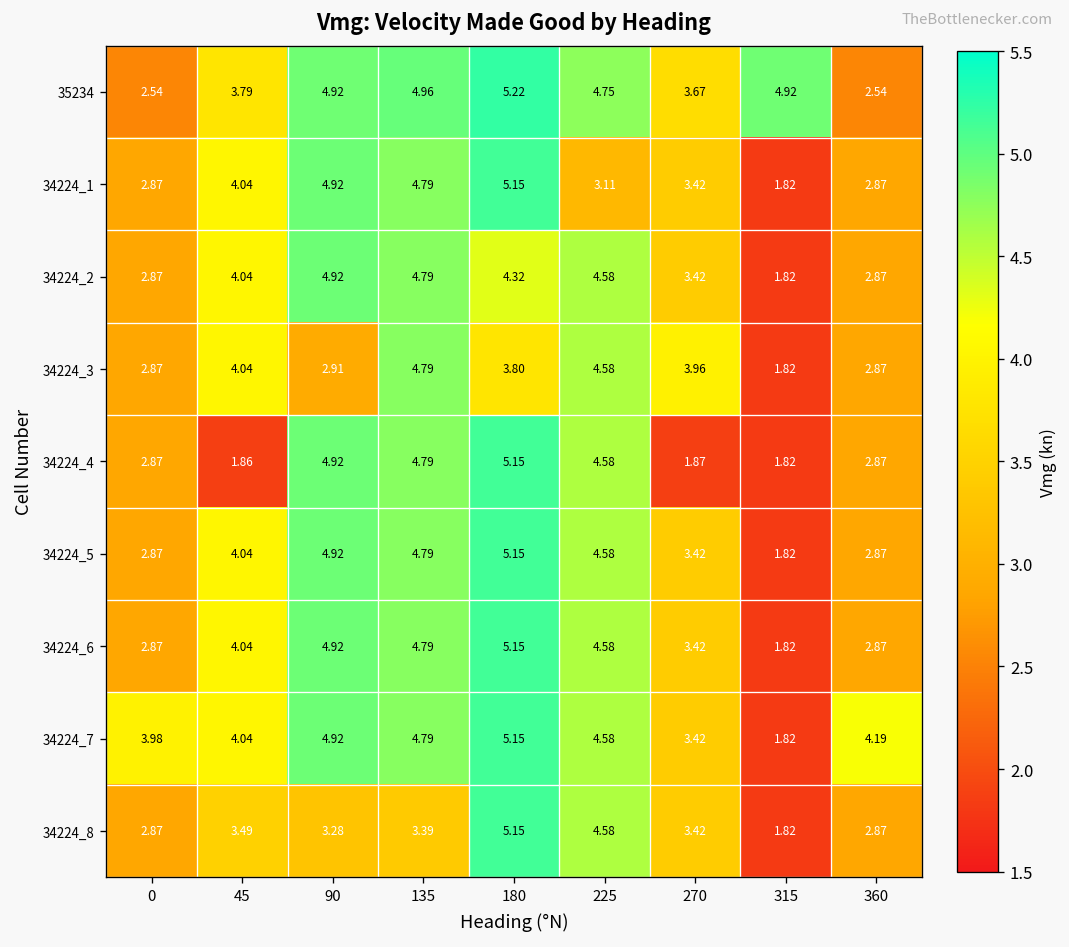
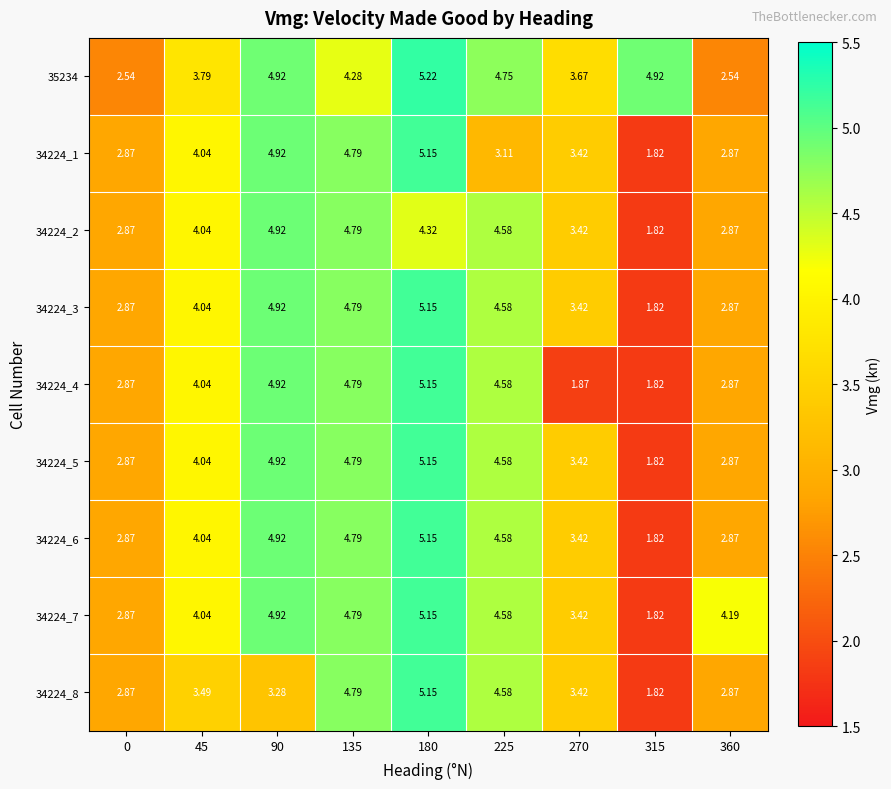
  {
    "35234": {
      "0": 2.54,
      "45": 3.79,
      "90": 4.92,
-     "135": 4.96,
+     "135": 4.28,
      "180": 5.22,
      "225": 4.75,
      "270": 3.67,
      "315": 4.92,
      "360": 2.54
    },
    "34224_1": {
      "0": 2.87,
      "45": 4.04,
      "90": 4.92,
      "135": 4.79,
      "180": 5.15,
      "225": 3.11,
      "270": 3.42,
      "315": 1.82,
      "360": 2.87
    },
    "34224_2": {
      "0": 2.87,
      "45": 4.04,
      "90": 4.92,
      "135": 4.79,
      "180": 4.32,
      "225": 4.58,
      "270": 3.42,
      "315": 1.82,
      "360": 2.87
    },
    "34224_3": {
      "0": 2.87,
      "45": 4.04,
-     "90": 2.91,
+     "90": 4.92,
      "135": 4.79,
-     "180": 3.80,
+     "180": 5.15,
      "225": 4.58,
-     "270": 3.96,
+     "270": 3.42,
      "315": 1.82,
      "360": 2.87
    },
    "34224_4": {
      "0": 2.87,
-     "45": 1.86,
+     "45": 4.04,
      "90": 4.92,
      "135": 4.79,
      "180": 5.15,
      "225": 4.58,
      "270": 1.87,
      "315": 1.82,
      "360": 2.87
    },
    "34224_5": {
      "0": 2.87,
      "45": 4.04,
      "90": 4.92,
      "135": 4.79,
      "180": 5.15,
      "225": 4.58,
      "270": 3.42,
      "315": 1.82,
      "360": 2.87
    },
    "34224_6": {
      "0": 2.87,
      "45": 4.04,
      "90": 4.92,
      "135": 4.79,
      "180": 5.15,
      "225": 4.58,
      "270": 3.42,
      "315": 1.82,
      "360": 2.87
    },
    "34224_7": {
-     "0": 3.98,
+     "0": 2.87,
      "45": 4.04,
      "90": 4.92,
      "135": 4.79,
      "180": 5.15,
      "225": 4.58,
      "270": 3.42,
      "315": 1.82,
      "360": 4.19
    },
    "34224_8": {
      "0": 2.87,
      "45": 3.49,
      "90": 3.28,
-     "135": 3.39,
+     "135": 4.79,
      "180": 5.15,
      "225": 4.58,
      "270": 3.42,
      "315": 1.82,
      "360": 2.87
    }
  }
